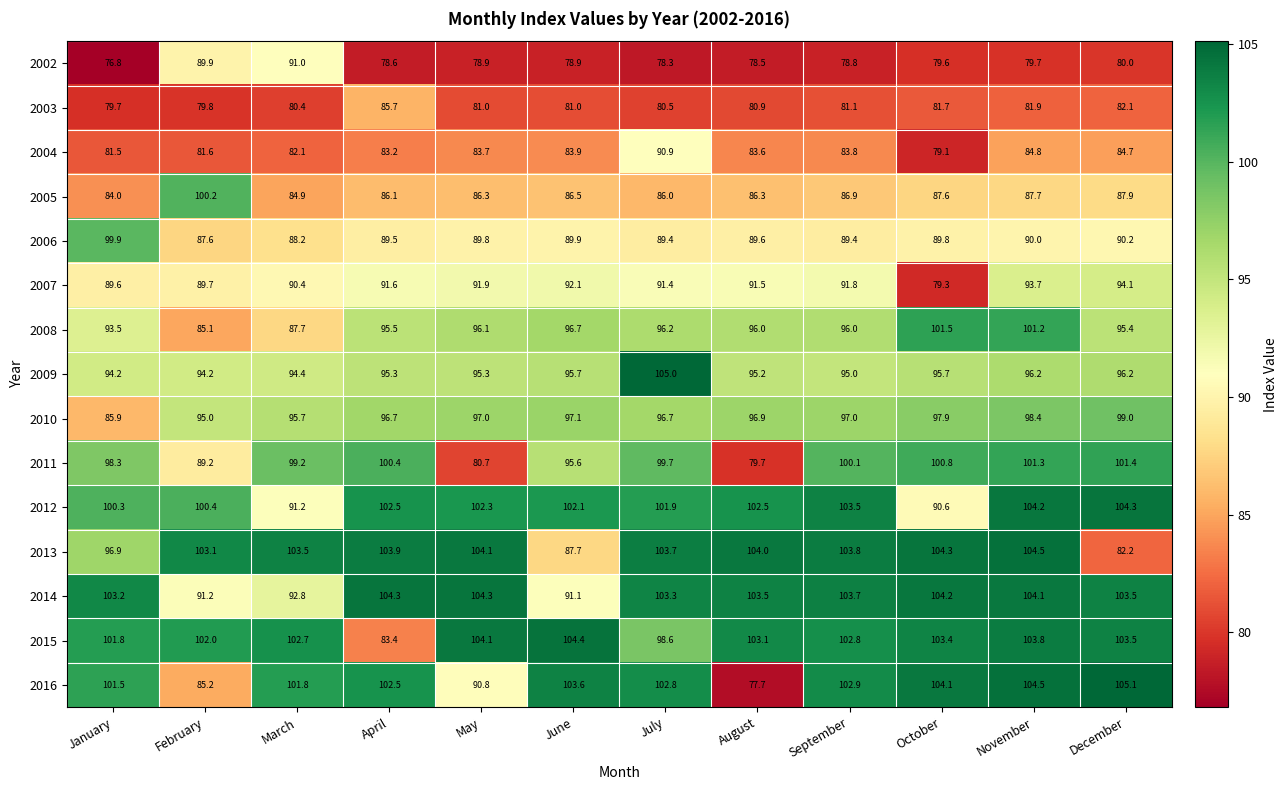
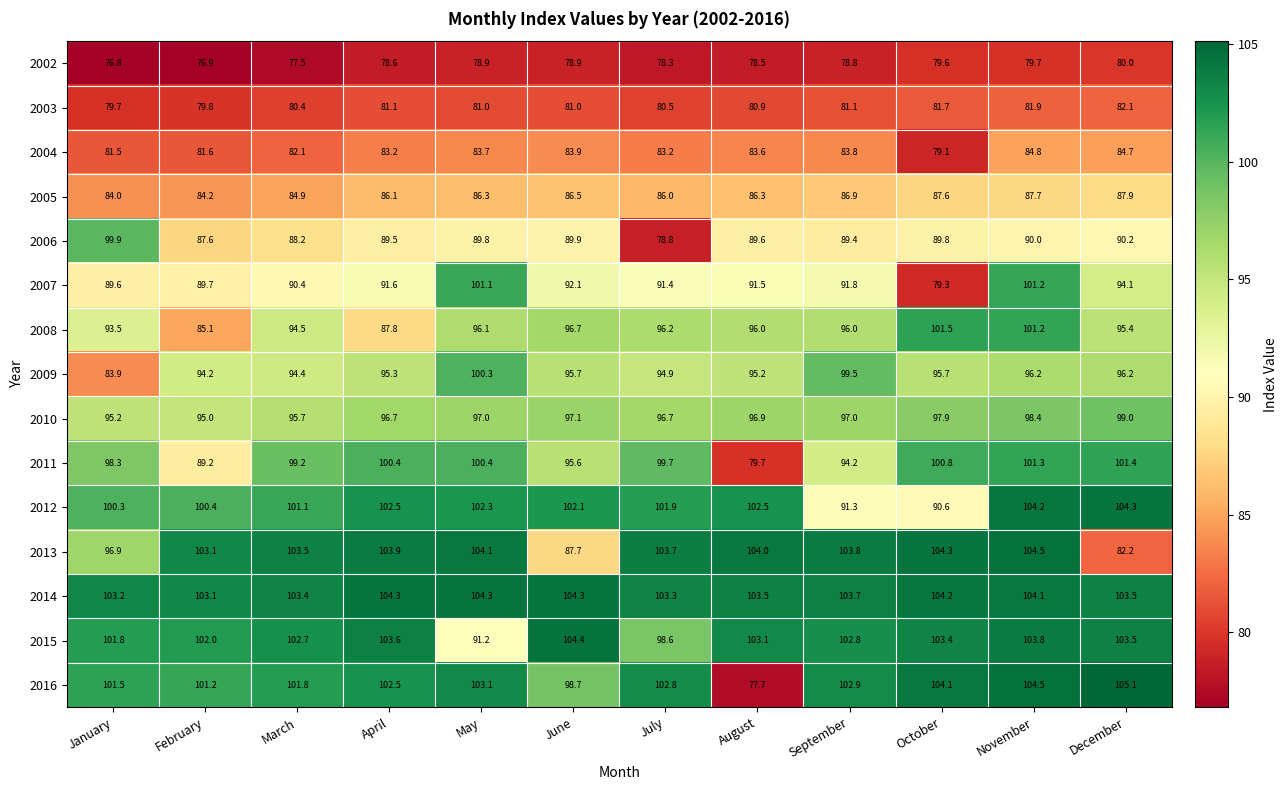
  {
    "2002": {
      "January": 76.8,
-     "February": 89.9,
-     "March": 91.0,
+     "February": 76.9,
+     "March": 77.5,
      "April": 78.6,
      "May": 78.9,
      "June": 78.9,
      "July": 78.3,
      "August": 78.5,
      "September": 78.8,
      "October": 79.6,
      "November": 79.7,
      "December": 80.0
    },
    "2003": {
      "January": 79.7,
      "February": 79.8,
      "March": 80.4,
-     "April": 85.7,
+     "April": 81.1,
      "May": 81.0,
      "June": 81.0,
      "July": 80.5,
      "August": 80.9,
      "September": 81.1,
      "October": 81.7,
      "November": 81.9,
      "December": 82.1
    },
    "2004": {
      "January": 81.5,
      "February": 81.6,
      "March": 82.1,
      "April": 83.2,
      "May": 83.7,
      "June": 83.9,
-     "July": 90.9,
+     "July": 83.2,
      "August": 83.6,
      "September": 83.8,
      "October": 79.1,
      "November": 84.8,
      "December": 84.7
    },
    "2005": {
      "January": 84.0,
-     "February": 100.2,
+     "February": 84.2,
      "March": 84.9,
      "April": 86.1,
      "May": 86.3,
      "June": 86.5,
      "July": 86.0,
      "August": 86.3,
      "September": 86.9,
      "October": 87.6,
      "November": 87.7,
      "December": 87.9
    },
    "2006": {
      "January": 99.9,
      "February": 87.6,
      "March": 88.2,
      "April": 89.5,
      "May": 89.8,
      "June": 89.9,
-     "July": 89.4,
+     "July": 78.8,
      "August": 89.6,
      "September": 89.4,
      "October": 89.8,
      "November": 90.0,
      "December": 90.2
    },
    "2007": {
      "January": 89.6,
      "February": 89.7,
      "March": 90.4,
      "April": 91.6,
-     "May": 91.9,
+     "May": 101.1,
      "June": 92.1,
      "July": 91.4,
      "August": 91.5,
      "September": 91.8,
      "October": 79.3,
-     "November": 93.7,
+     "November": 101.2,
      "December": 94.1
    },
    "2008": {
      "January": 93.5,
      "February": 85.1,
-     "March": 87.7,
-     "April": 95.5,
+     "March": 94.5,
+     "April": 87.8,
      "May": 96.1,
      "June": 96.7,
      "July": 96.2,
      "August": 96.0,
      "September": 96.0,
      "October": 101.5,
      "November": 101.2,
      "December": 95.4
    },
    "2009": {
-     "January": 94.2,
+     "January": 83.9,
      "February": 94.2,
      "March": 94.4,
      "April": 95.3,
-     "May": 95.3,
+     "May": 100.3,
      "June": 95.7,
-     "July": 105.0,
+     "July": 94.9,
      "August": 95.2,
-     "September": 95.0,
+     "September": 99.5,
      "October": 95.7,
      "November": 96.2,
      "December": 96.2
    },
    "2010": {
-     "January": 85.9,
+     "January": 95.2,
      "February": 95.0,
      "March": 95.7,
      "April": 96.7,
      "May": 97.0,
      "June": 97.1,
      "July": 96.7,
      "August": 96.9,
      "September": 97.0,
      "October": 97.9,
      "November": 98.4,
      "December": 99.0
    },
    "2011": {
      "January": 98.3,
      "February": 89.2,
      "March": 99.2,
      "April": 100.4,
-     "May": 80.7,
+     "May": 100.4,
      "June": 95.6,
      "July": 99.7,
      "August": 79.7,
-     "September": 100.1,
+     "September": 94.2,
      "October": 100.8,
      "November": 101.3,
      "December": 101.4
    },
    "2012": {
      "January": 100.3,
      "February": 100.4,
-     "March": 91.2,
+     "March": 101.1,
      "April": 102.5,
      "May": 102.3,
      "June": 102.1,
      "July": 101.9,
      "August": 102.5,
-     "September": 103.5,
+     "September": 91.3,
      "October": 90.6,
      "November": 104.2,
      "December": 104.3
    },
    "2013": {
      "January": 96.9,
      "February": 103.1,
      "March": 103.5,
      "April": 103.9,
      "May": 104.1,
      "June": 87.7,
      "July": 103.7,
      "August": 104.0,
      "September": 103.8,
      "October": 104.3,
      "November": 104.5,
      "December": 82.2
    },
    "2014": {
      "January": 103.2,
-     "February": 91.2,
-     "March": 92.8,
+     "February": 103.1,
+     "March": 103.4,
      "April": 104.3,
      "May": 104.3,
-     "June": 91.1,
+     "June": 104.3,
      "July": 103.3,
      "August": 103.5,
      "September": 103.7,
      "October": 104.2,
      "November": 104.1,
      "December": 103.5
    },
    "2015": {
      "January": 101.8,
      "February": 102.0,
      "March": 102.7,
-     "April": 83.4,
-     "May": 104.1,
+     "April": 103.6,
+     "May": 91.2,
      "June": 104.4,
      "July": 98.6,
      "August": 103.1,
      "September": 102.8,
      "October": 103.4,
      "November": 103.8,
      "December": 103.5
    },
    "2016": {
      "January": 101.5,
-     "February": 85.2,
+     "February": 101.2,
      "March": 101.8,
      "April": 102.5,
-     "May": 90.8,
-     "June": 103.6,
+     "May": 103.1,
+     "June": 98.7,
      "July": 102.8,
      "August": 77.7,
      "September": 102.9,
      "October": 104.1,
      "November": 104.5,
      "December": 105.1
    }
  }
